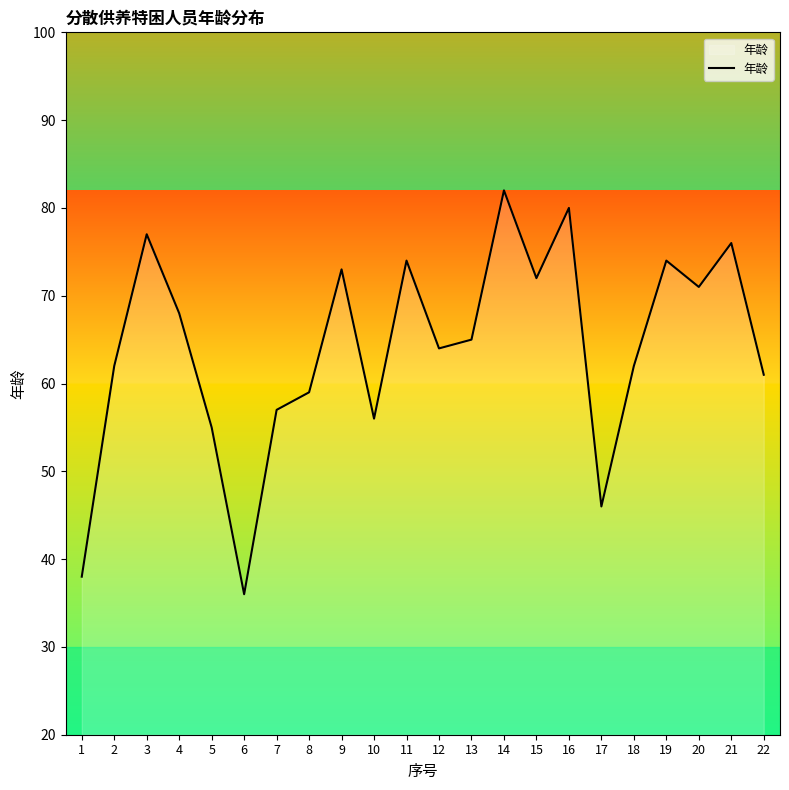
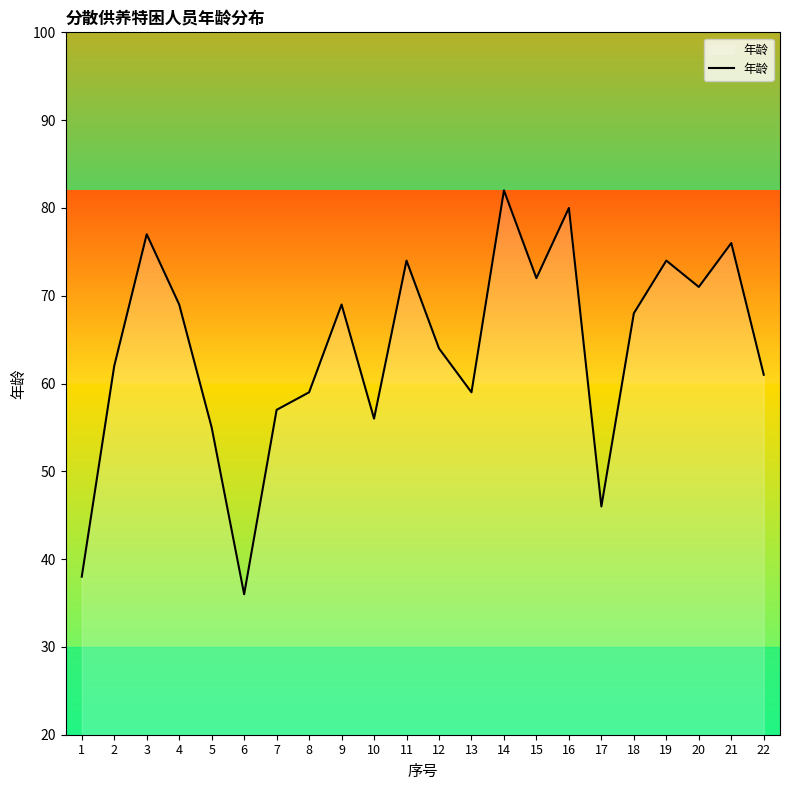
  {
    "1": 38,
    "2": 62,
    "3": 77,
-   "4": 68,
+   "4": 69,
    "5": 55,
    "6": 36,
    "7": 57,
    "8": 59,
-   "9": 73,
+   "9": 69,
    "10": 56,
    "11": 74,
    "12": 64,
-   "13": 65,
+   "13": 59,
    "15": 72,
    "16": 80,
    "17": 46,
-   "18": 62,
+   "18": 68,
    "19": 74,
    "20": 71,
    "21": 76,
    "22": 61
  }
